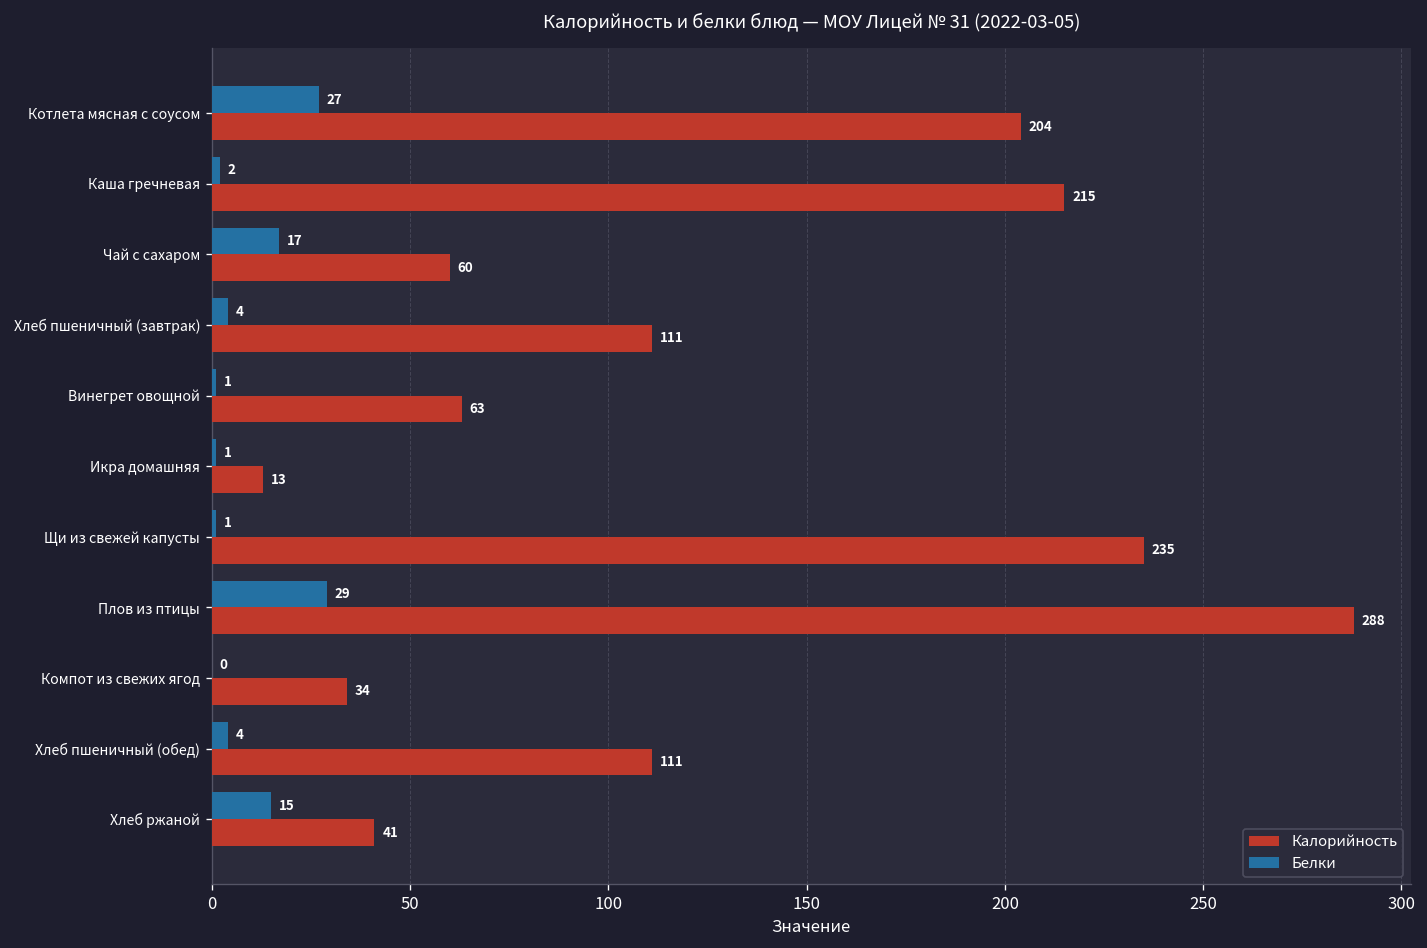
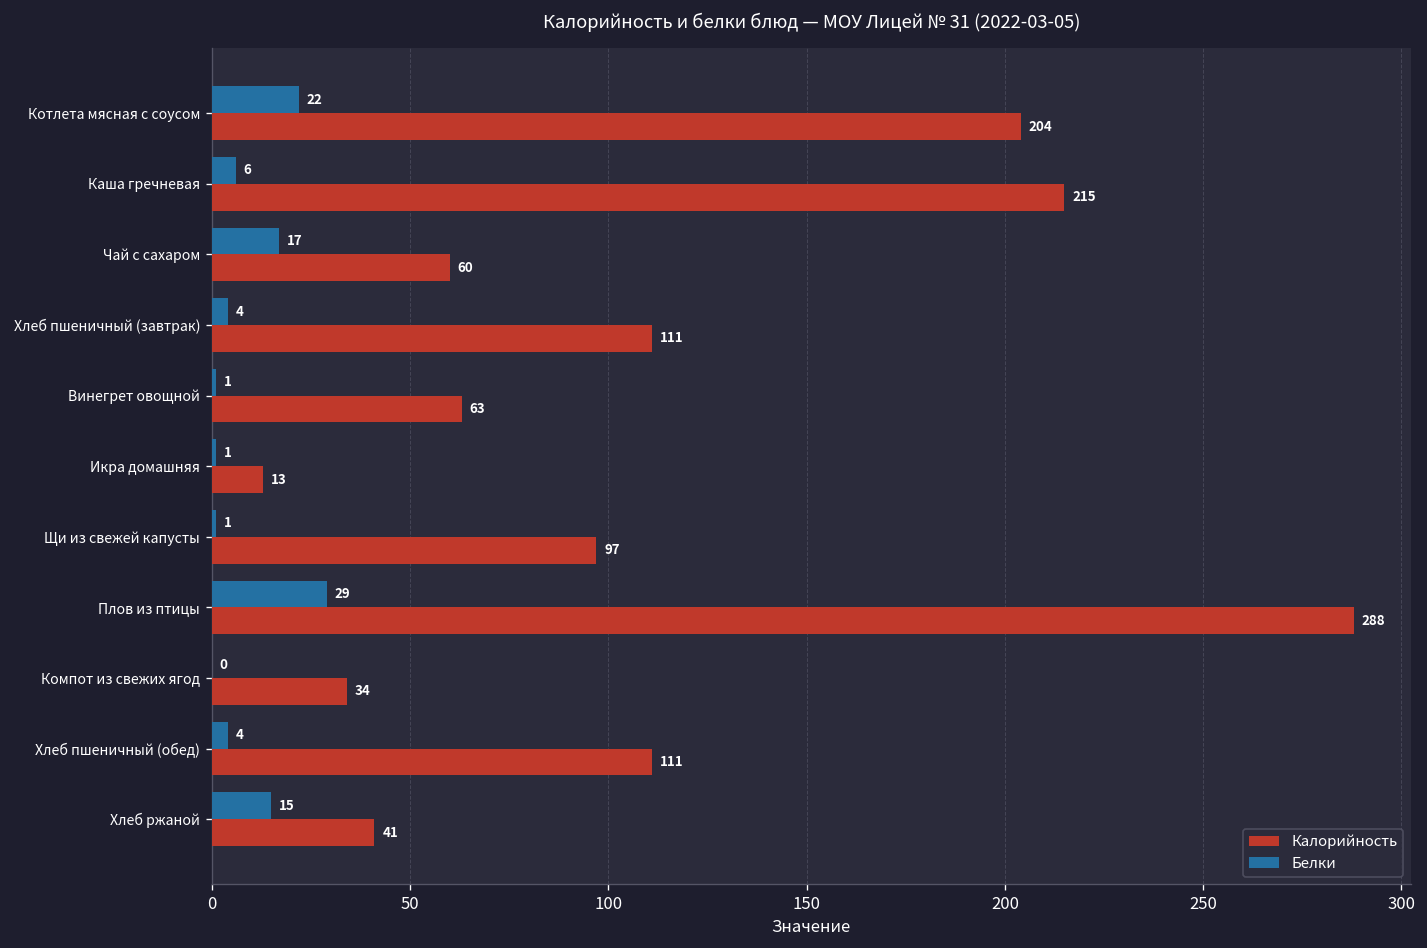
  {
    "Калорийность": {
      "Котлета мясная с соусом": 204,
      "Каша гречневая": 215,
      "Чай с сахаром": 60,
      "Хлеб пшеничный (завтрак)": 111,
      "Винегрет овощной": 63,
      "Икра домашняя": 13,
-     "Щи из свежей капусты": 235,
+     "Щи из свежей капусты": 97,
      "Плов из птицы": 288,
      "Компот из свежих ягод": 34,
      "Хлеб пшеничный (обед)": 111,
      "Хлеб ржаной": 41
    },
    "Белки": {
-     "Котлета мясная с соусом": 27,
-     "Каша гречневая": 2,
+     "Котлета мясная с соусом": 22,
+     "Каша гречневая": 6,
      "Чай с сахаром": 17,
      "Хлеб пшеничный (завтрак)": 4,
      "Винегрет овощной": 1,
      "Икра домашняя": 1,
      "Щи из свежей капусты": 1,
      "Плов из птицы": 29,
      "Компот из свежих ягод": 0,
      "Хлеб пшеничный (обед)": 4,
      "Хлеб ржаной": 15
    }
  }
